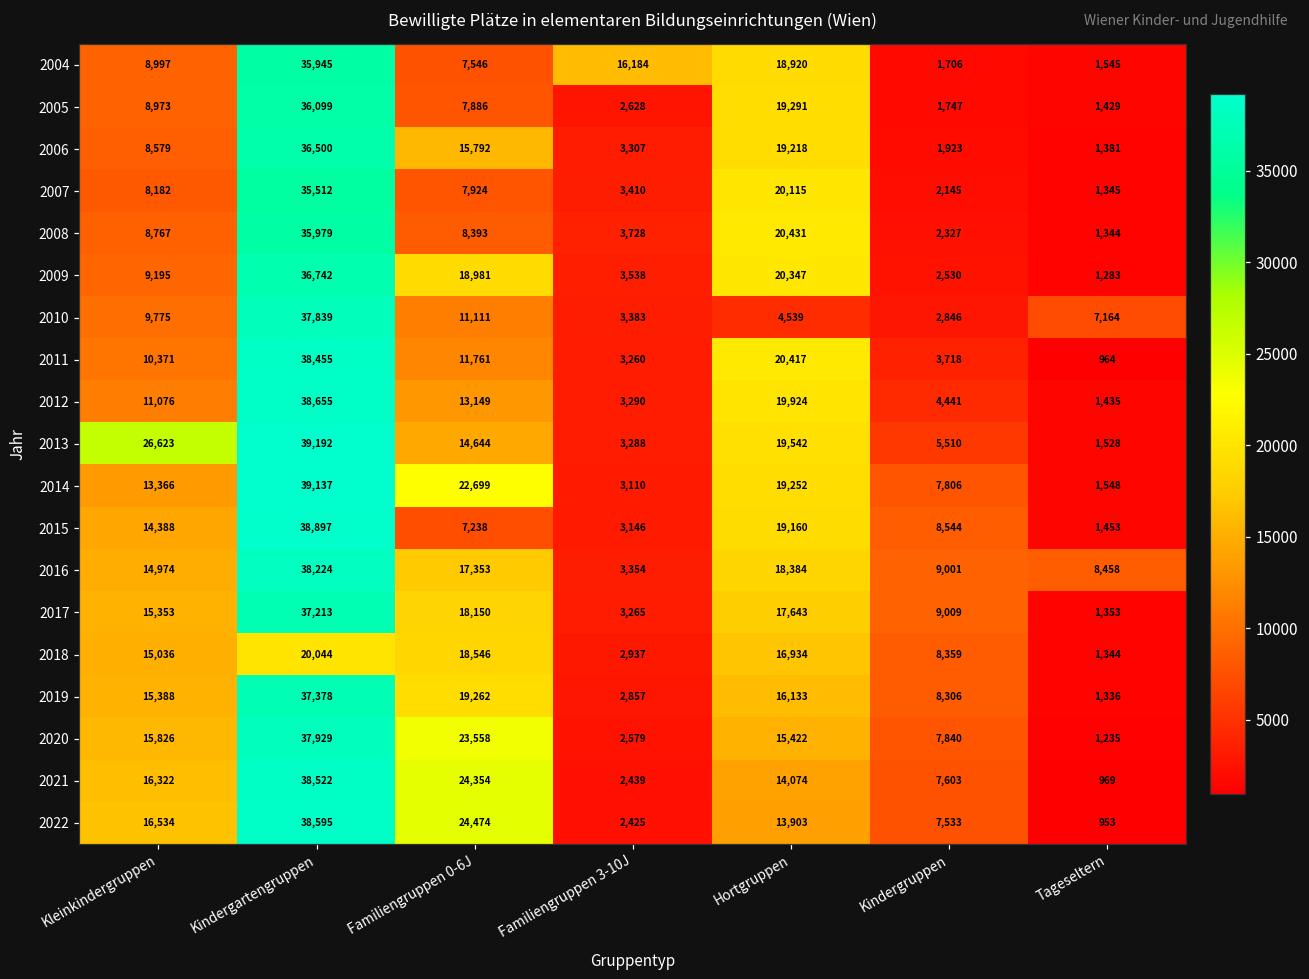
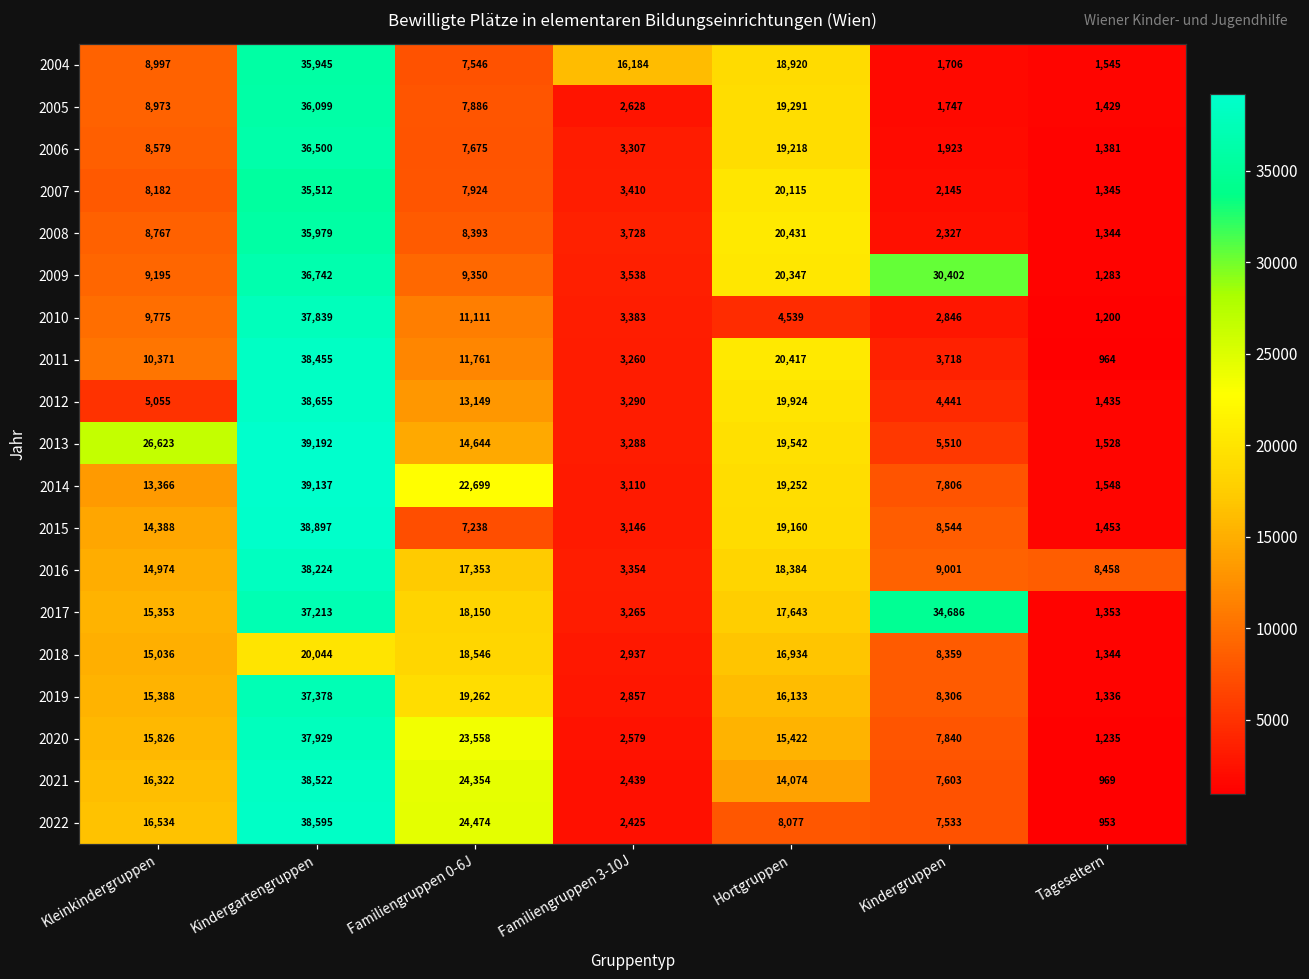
  {
    "2004": {
      "Kleinkindergruppen": "8,997",
      "Kindergartengruppen": "35,945",
      "Familiengruppen 0-6J": "7,546",
      "Familiengruppen 3-10J": "16,184",
      "Hortgruppen": "18,920",
      "Kindergruppen": "1,706",
      "Tageseltern": "1,545"
    },
    "2005": {
      "Kleinkindergruppen": "8,973",
      "Kindergartengruppen": "36,099",
      "Familiengruppen 0-6J": "7,886",
      "Familiengruppen 3-10J": "2,628",
      "Hortgruppen": "19,291",
      "Kindergruppen": "1,747",
      "Tageseltern": "1,429"
    },
    "2006": {
      "Kleinkindergruppen": "8,579",
      "Kindergartengruppen": "36,500",
-     "Familiengruppen 0-6J": "15,792",
+     "Familiengruppen 0-6J": "7,675",
      "Familiengruppen 3-10J": "3,307",
      "Hortgruppen": "19,218",
      "Kindergruppen": "1,923",
      "Tageseltern": "1,381"
    },
    "2007": {
      "Kleinkindergruppen": "8,182",
      "Kindergartengruppen": "35,512",
      "Familiengruppen 0-6J": "7,924",
      "Familiengruppen 3-10J": "3,410",
      "Hortgruppen": "20,115",
      "Kindergruppen": "2,145",
      "Tageseltern": "1,345"
    },
    "2008": {
      "Kleinkindergruppen": "8,767",
      "Kindergartengruppen": "35,979",
      "Familiengruppen 0-6J": "8,393",
      "Familiengruppen 3-10J": "3,728",
      "Hortgruppen": "20,431",
      "Kindergruppen": "2,327",
      "Tageseltern": "1,344"
    },
    "2009": {
      "Kleinkindergruppen": "9,195",
      "Kindergartengruppen": "36,742",
-     "Familiengruppen 0-6J": "18,981",
+     "Familiengruppen 0-6J": "9,350",
      "Familiengruppen 3-10J": "3,538",
      "Hortgruppen": "20,347",
-     "Kindergruppen": "2,530",
+     "Kindergruppen": "30,402",
      "Tageseltern": "1,283"
    },
    "2010": {
      "Kleinkindergruppen": "9,775",
      "Kindergartengruppen": "37,839",
      "Familiengruppen 0-6J": "11,111",
      "Familiengruppen 3-10J": "3,383",
      "Hortgruppen": "4,539",
      "Kindergruppen": "2,846",
-     "Tageseltern": "7,164"
+     "Tageseltern": "1,200"
    },
    "2011": {
      "Kleinkindergruppen": "10,371",
      "Kindergartengruppen": "38,455",
      "Familiengruppen 0-6J": "11,761",
      "Familiengruppen 3-10J": "3,260",
      "Hortgruppen": "20,417",
      "Kindergruppen": "3,718",
      "Tageseltern": "964"
    },
    "2012": {
-     "Kleinkindergruppen": "11,076",
+     "Kleinkindergruppen": "5,055",
      "Kindergartengruppen": "38,655",
      "Familiengruppen 0-6J": "13,149",
      "Familiengruppen 3-10J": "3,290",
      "Hortgruppen": "19,924",
      "Kindergruppen": "4,441",
      "Tageseltern": "1,435"
    },
    "2013": {
      "Kleinkindergruppen": "26,623",
      "Kindergartengruppen": "39,192",
      "Familiengruppen 0-6J": "14,644",
      "Familiengruppen 3-10J": "3,288",
      "Hortgruppen": "19,542",
      "Kindergruppen": "5,510",
      "Tageseltern": "1,528"
    },
    "2014": {
      "Kleinkindergruppen": "13,366",
      "Kindergartengruppen": "39,137",
      "Familiengruppen 0-6J": "22,699",
      "Familiengruppen 3-10J": "3,110",
      "Hortgruppen": "19,252",
      "Kindergruppen": "7,806",
      "Tageseltern": "1,548"
    },
    "2015": {
      "Kleinkindergruppen": "14,388",
      "Kindergartengruppen": "38,897",
      "Familiengruppen 0-6J": "7,238",
      "Familiengruppen 3-10J": "3,146",
      "Hortgruppen": "19,160",
      "Kindergruppen": "8,544",
      "Tageseltern": "1,453"
    },
    "2016": {
      "Kleinkindergruppen": "14,974",
      "Kindergartengruppen": "38,224",
      "Familiengruppen 0-6J": "17,353",
      "Familiengruppen 3-10J": "3,354",
      "Hortgruppen": "18,384",
      "Kindergruppen": "9,001",
      "Tageseltern": "8,458"
    },
    "2017": {
      "Kleinkindergruppen": "15,353",
      "Kindergartengruppen": "37,213",
      "Familiengruppen 0-6J": "18,150",
      "Familiengruppen 3-10J": "3,265",
      "Hortgruppen": "17,643",
-     "Kindergruppen": "9,009",
+     "Kindergruppen": "34,686",
      "Tageseltern": "1,353"
    },
    "2018": {
      "Kleinkindergruppen": "15,036",
      "Kindergartengruppen": "20,044",
      "Familiengruppen 0-6J": "18,546",
      "Familiengruppen 3-10J": "2,937",
      "Hortgruppen": "16,934",
      "Kindergruppen": "8,359",
      "Tageseltern": "1,344"
    },
    "2019": {
      "Kleinkindergruppen": "15,388",
      "Kindergartengruppen": "37,378",
      "Familiengruppen 0-6J": "19,262",
      "Familiengruppen 3-10J": "2,857",
      "Hortgruppen": "16,133",
      "Kindergruppen": "8,306",
      "Tageseltern": "1,336"
    },
    "2020": {
      "Kleinkindergruppen": "15,826",
      "Kindergartengruppen": "37,929",
      "Familiengruppen 0-6J": "23,558",
      "Familiengruppen 3-10J": "2,579",
      "Hortgruppen": "15,422",
      "Kindergruppen": "7,840",
      "Tageseltern": "1,235"
    },
    "2021": {
      "Kleinkindergruppen": "16,322",
      "Kindergartengruppen": "38,522",
      "Familiengruppen 0-6J": "24,354",
      "Familiengruppen 3-10J": "2,439",
      "Hortgruppen": "14,074",
      "Kindergruppen": "7,603",
      "Tageseltern": "969"
    },
    "2022": {
      "Kleinkindergruppen": "16,534",
      "Kindergartengruppen": "38,595",
      "Familiengruppen 0-6J": "24,474",
      "Familiengruppen 3-10J": "2,425",
-     "Hortgruppen": "13,903",
+     "Hortgruppen": "8,077",
      "Kindergruppen": "7,533",
      "Tageseltern": "953"
    }
  }
